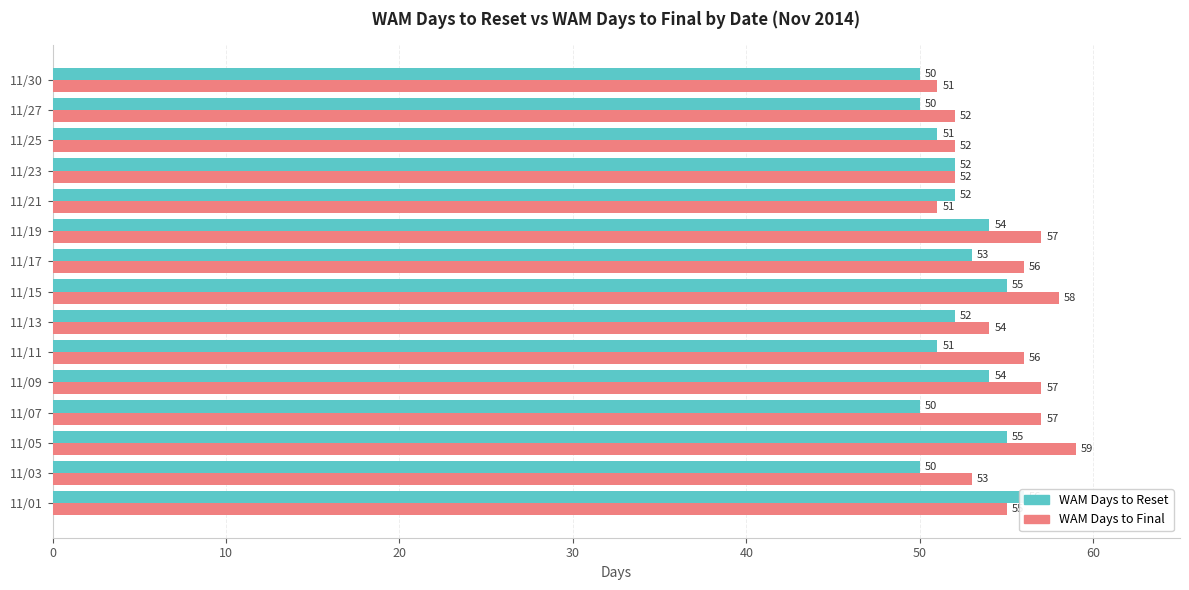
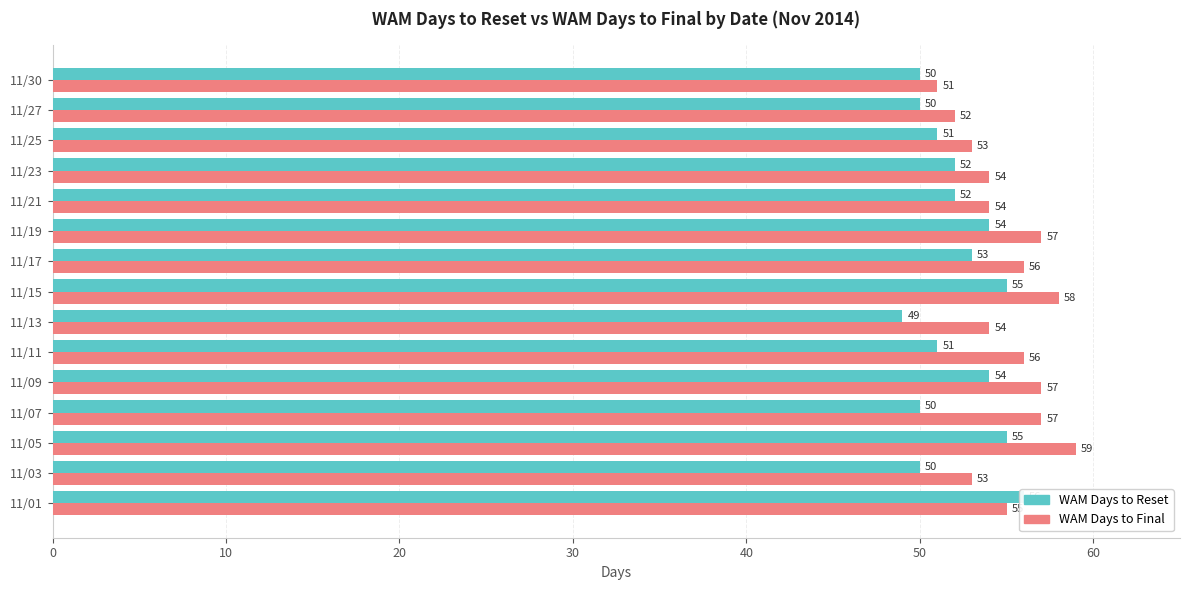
  {
    "WAM Days to Reset": {
      "11/30": 50,
      "11/27": 50,
      "11/25": 51,
      "11/23": 52,
      "11/21": 52,
      "11/19": 54,
      "11/17": 53,
      "11/15": 55,
-     "11/13": 52,
+     "11/13": 49,
      "11/11": 51,
      "11/09": 54,
      "11/07": 50,
      "11/05": 55,
      "11/03": 50
    },
    "WAM Days to Final": {
      "11/30": 51,
      "11/27": 52,
-     "11/25": 52,
-     "11/23": 52,
-     "11/21": 51,
+     "11/25": 53,
+     "11/23": 54,
+     "11/21": 54,
      "11/19": 57,
      "11/17": 56,
      "11/15": 58,
      "11/13": 54,
      "11/11": 56,
      "11/09": 57,
      "11/07": 57,
      "11/05": 59,
      "11/03": 53
    }
  }
